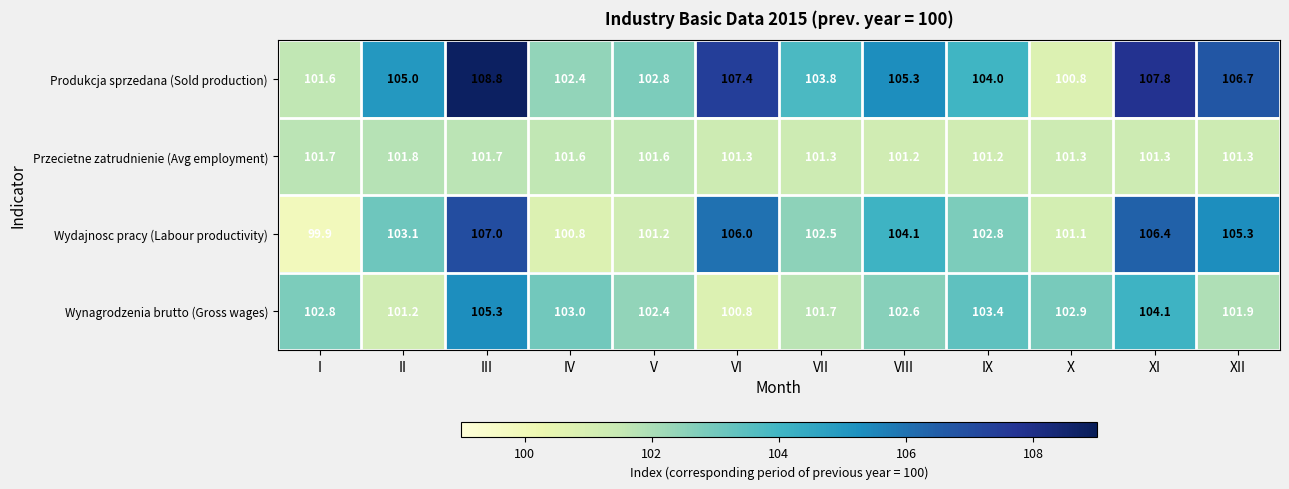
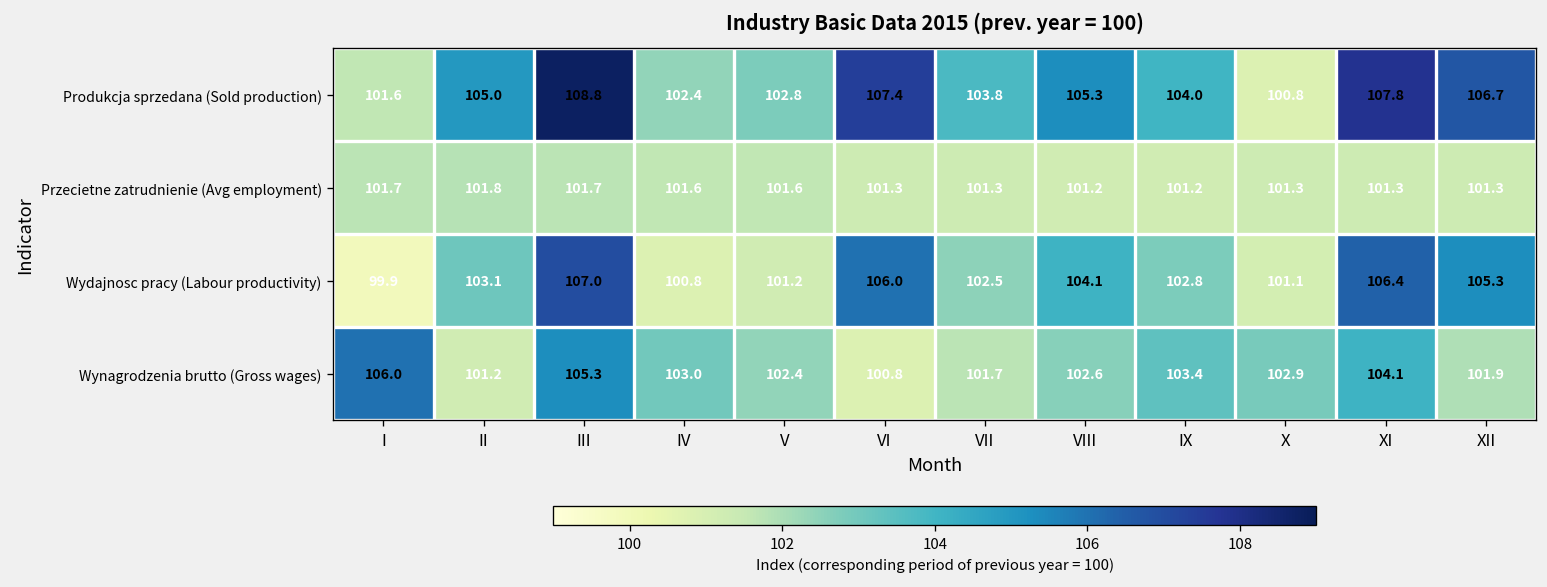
  {
    "Produkcja sprzedana (Sold production)": {
      "I": 101.6,
      "II": 105.0,
      "III": 108.8,
      "IV": 102.4,
      "V": 102.8,
      "VI": 107.4,
      "VII": 103.8,
      "VIII": 105.3,
      "IX": 104.0,
      "X": 100.8,
      "XI": 107.8,
      "XII": 106.7
    },
    "Przecietne zatrudnienie (Avg employment)": {
      "I": 101.7,
      "II": 101.8,
      "III": 101.7,
      "IV": 101.6,
      "V": 101.6,
      "VI": 101.3,
      "VII": 101.3,
      "VIII": 101.2,
      "IX": 101.2,
      "X": 101.3,
      "XI": 101.3,
      "XII": 101.3
    },
    "Wydajnosc pracy (Labour productivity)": {
      "I": 99.9,
      "II": 103.1,
      "III": 107.0,
      "IV": 100.8,
      "V": 101.2,
      "VI": 106.0,
      "VII": 102.5,
      "VIII": 104.1,
      "IX": 102.8,
      "X": 101.1,
      "XI": 106.4,
      "XII": 105.3
    },
    "Wynagrodzenia brutto (Gross wages)": {
-     "I": 102.8,
+     "I": 106.0,
      "II": 101.2,
      "III": 105.3,
      "IV": 103.0,
      "V": 102.4,
      "VI": 100.8,
      "VII": 101.7,
      "VIII": 102.6,
      "IX": 103.4,
      "X": 102.9,
      "XI": 104.1,
      "XII": 101.9
    }
  }
